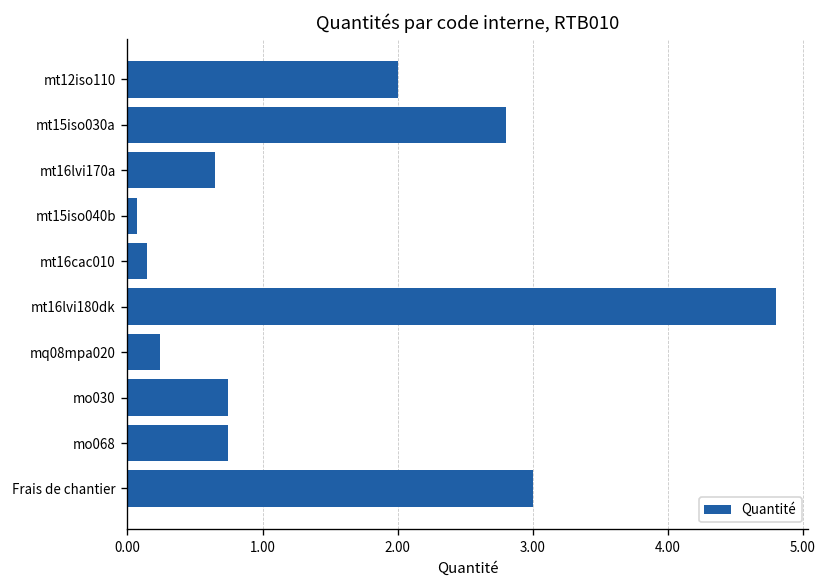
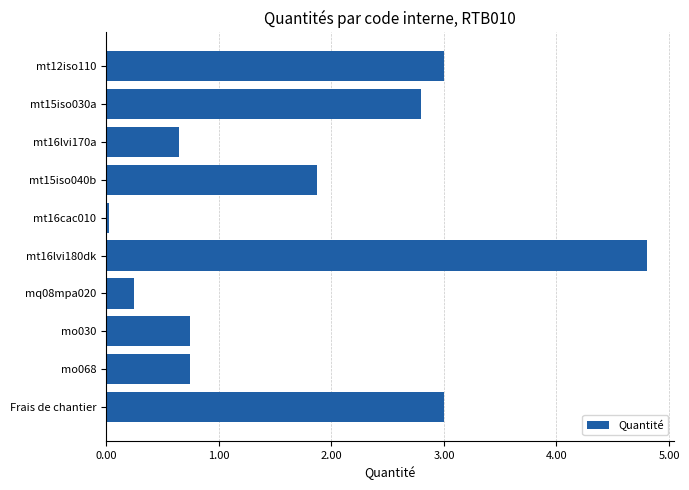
  {
-   "mt12iso110": 2,
+   "mt12iso110": 3,
    "mt15iso030a": 2.80,
    "mt16lvi170a": 0.65,
-   "mt15iso040b": 0.07,
-   "mt16cac010": 0.14,
+   "mt15iso040b": 1.87,
+   "mt16cac010": 0.03,
    "mt16lvi180dk": 4.80,
    "mq08mpa020": 0.24,
    "mo030": 0.74,
    "mo068": 0.74,
    "Frais de chantier": 3.00
  }
